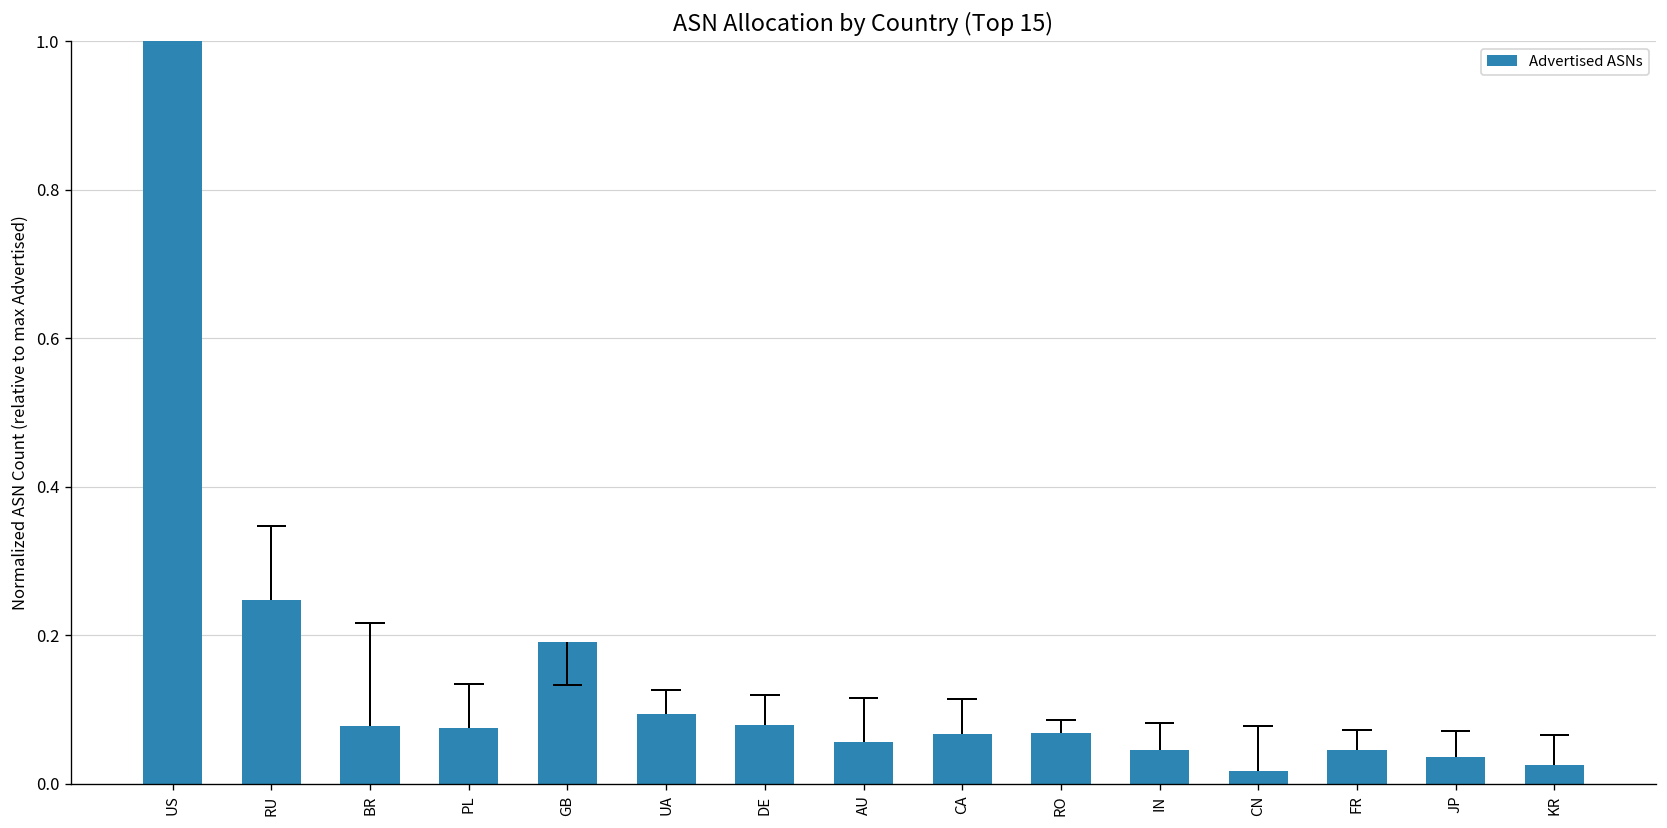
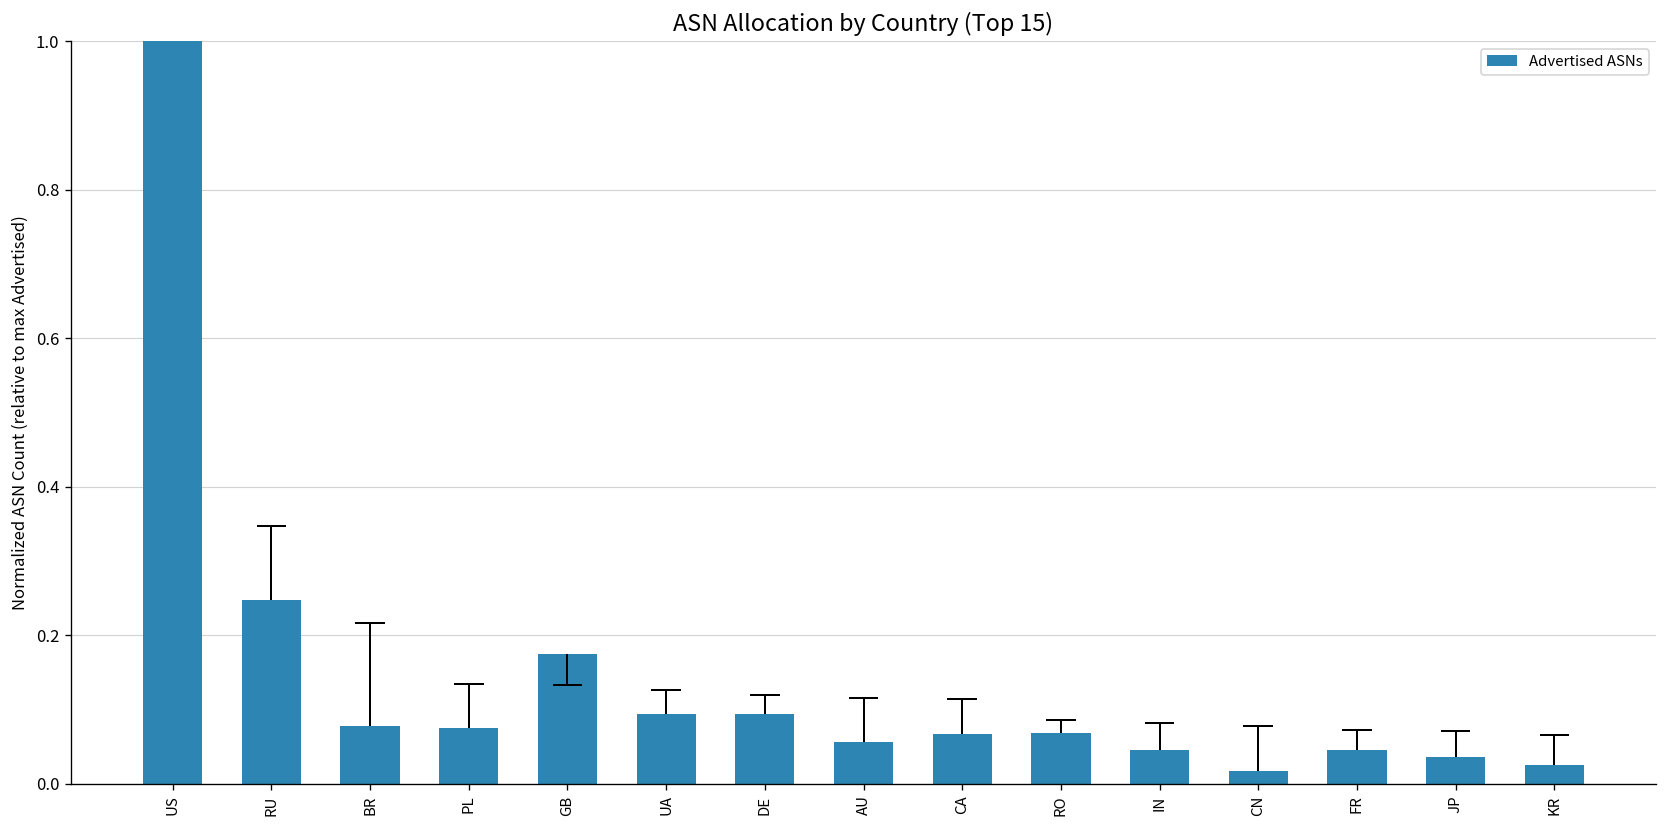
  {
    "US": 1.00,
    "RU": 0.25,
    "BR": 0.08,
    "PL": 0.08,
-   "GB": 0.19,
+   "GB": 0.18,
    "UA": 0.09,
-   "DE": 0.08,
+   "DE": 0.09,
    "AU": 0.06,
    "CA": 0.07,
    "RO": 0.07,
    "IN": 0.05,
    "CN": 0.02,
    "FR": 0.05,
    "JP": 0.04,
    "KR": 0.03
  }
